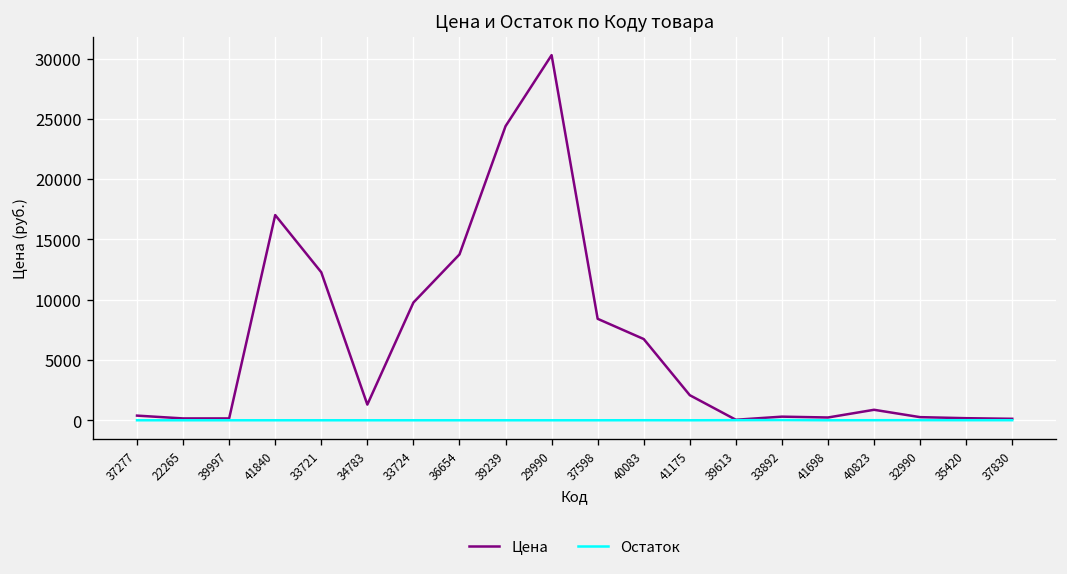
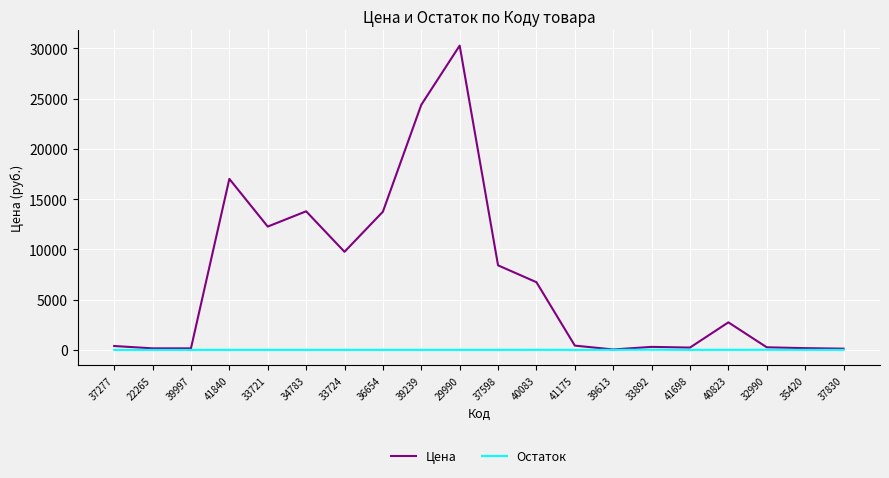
  {
    "Цена": {
      "37277": 400,
      "41840": 17000,
      "33721": 12300,
-     "34783": 1300,
+     "34783": 13800,
      "33724": 9800,
      "36654": 13800,
      "39239": 24400,
      "29990": 30300,
      "37598": 8400,
      "40083": 6700,
-     "41175": 2100,
+     "41175": 400,
      "33892": 300,
-     "40823": 900
+     "40823": 2700
    },
    "Остаток": {
      "37277": 0,
      "41840": 0,
      "33721": 0,
      "34783": 0,
      "33724": 0,
      "36654": 0,
      "39239": 0,
      "29990": 0,
      "37598": 0,
      "40083": 0,
      "41175": 0,
      "33892": 0,
      "40823": 0
    }
  }
